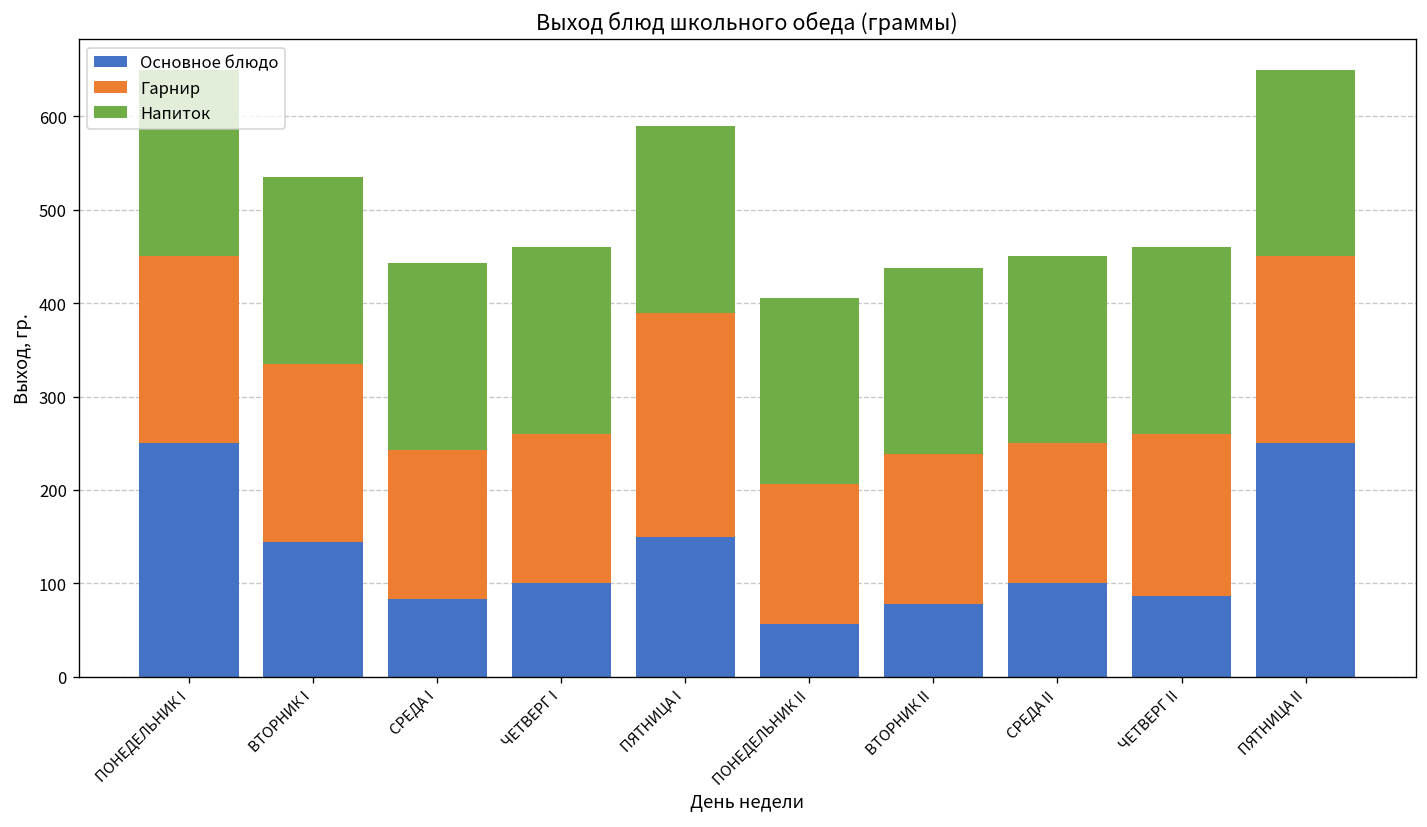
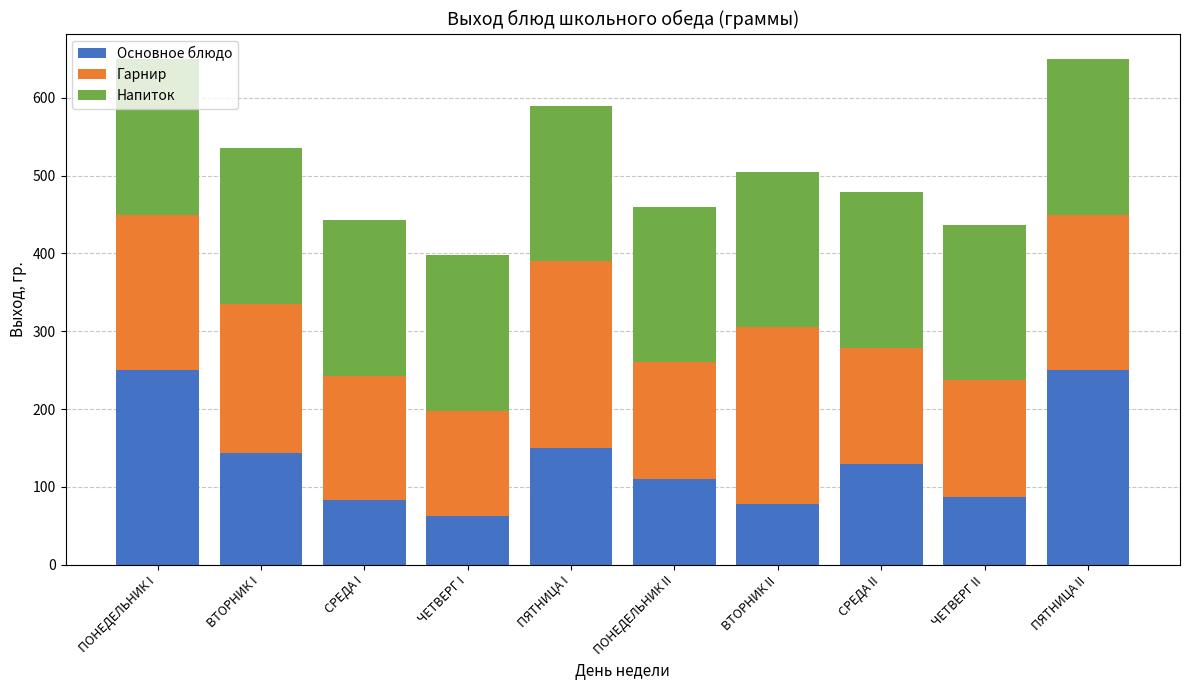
  {
    "Основное блюдо": {
      "ПОНЕДЕЛЬНИК I": 250,
      "ВТОРНИК I": 140,
      "СРЕДА I": 80,
-     "ЧЕТВЕРГ I": 100,
+     "ЧЕТВЕРГ I": 60,
      "ПЯТНИЦА I": 150,
-     "ПОНЕДЕЛЬНИК II": 60,
+     "ПОНЕДЕЛЬНИК II": 110,
      "ВТОРНИК II": 80,
-     "СРЕДА II": 100,
+     "СРЕДА II": 130,
      "ЧЕТВЕРГ II": 90,
      "ПЯТНИЦА II": 250
    },
    "Гарнир": {
      "ПОНЕДЕЛЬНИК I": 200,
      "ВТОРНИК I": 190,
      "СРЕДА I": 160,
-     "ЧЕТВЕРГ I": 160,
+     "ЧЕТВЕРГ I": 140,
      "ПЯТНИЦА I": 240,
      "ПОНЕДЕЛЬНИК II": 150,
-     "ВТОРНИК II": 160,
+     "ВТОРНИК II": 230,
      "СРЕДА II": 150,
-     "ЧЕТВЕРГ II": 170,
+     "ЧЕТВЕРГ II": 150,
      "ПЯТНИЦА II": 200
    },
    "Напиток": {
      "ВТОРНИК I": 200,
      "СРЕДА I": 200,
      "ЧЕТВЕРГ I": 200,
      "ПЯТНИЦА I": 200,
      "ПОНЕДЕЛЬНИК II": 200,
      "ВТОРНИК II": 200,
      "СРЕДА II": 200,
      "ЧЕТВЕРГ II": 200,
      "ПЯТНИЦА II": 200
    }
  }
